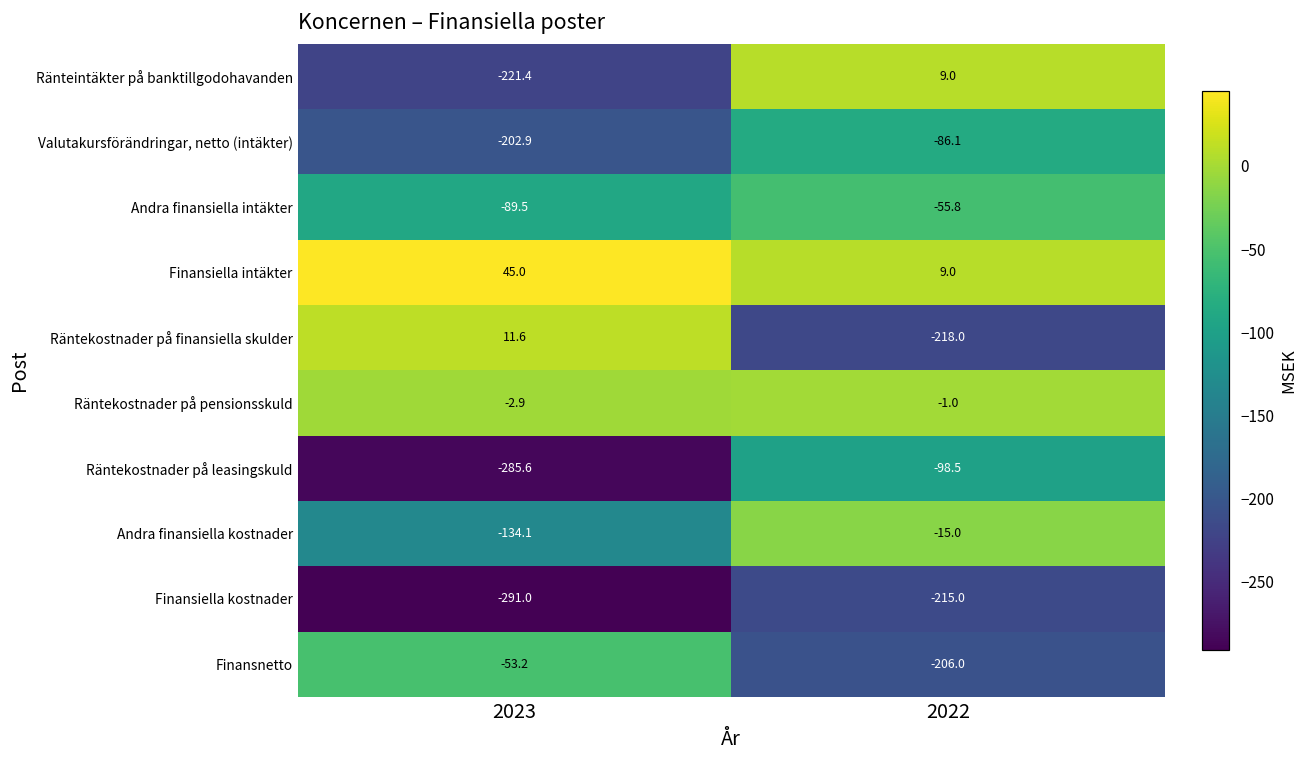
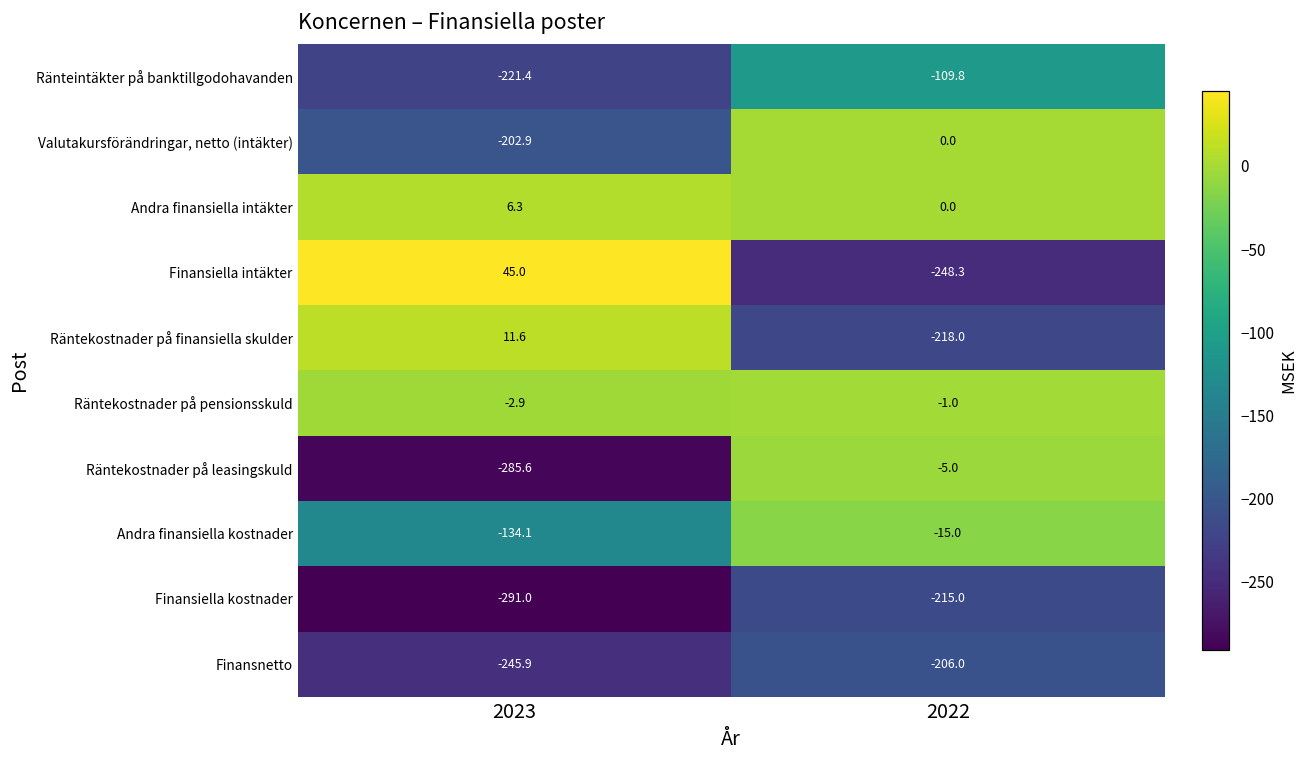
  {
    "Ränteintäkter på banktillgodohavanden": {
      "2023": -221.4,
-     "2022": 9.0
+     "2022": -109.8
    },
    "Valutakursförändringar, netto (intäkter)": {
      "2023": -202.9,
-     "2022": -86.1
+     "2022": 0.0
    },
    "Andra finansiella intäkter": {
-     "2023": -89.5,
-     "2022": -55.8
+     "2023": 6.3,
+     "2022": 0.0
    },
    "Finansiella intäkter": {
      "2023": 45.0,
-     "2022": 9.0
+     "2022": -248.3
    },
    "Räntekostnader på finansiella skulder": {
      "2023": 11.6,
      "2022": -218.0
    },
    "Räntekostnader på pensionsskuld": {
      "2023": -2.9,
      "2022": -1.0
    },
    "Räntekostnader på leasingskuld": {
      "2023": -285.6,
-     "2022": -98.5
+     "2022": -5.0
    },
    "Andra finansiella kostnader": {
      "2023": -134.1,
      "2022": -15.0
    },
    "Finansiella kostnader": {
      "2023": -291.0,
      "2022": -215.0
    },
    "Finansnetto": {
-     "2023": -53.2,
+     "2023": -245.9,
      "2022": -206.0
    }
  }
